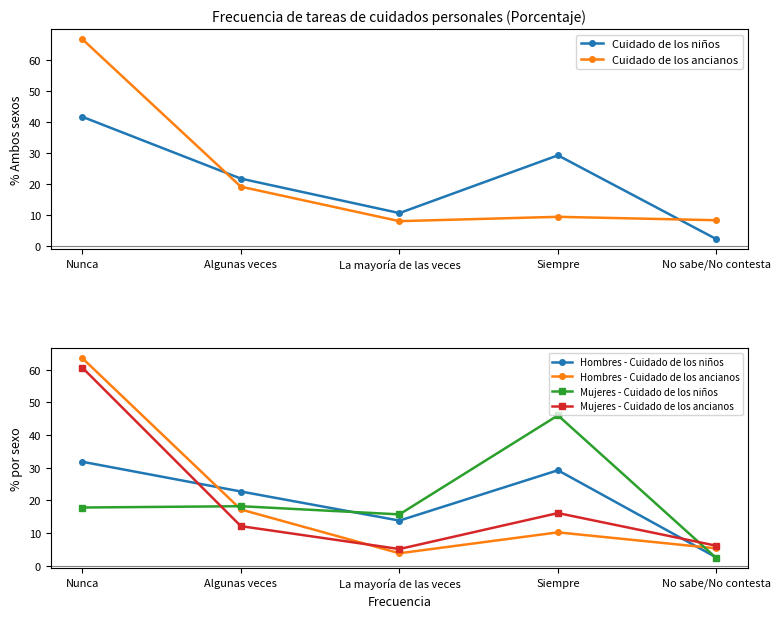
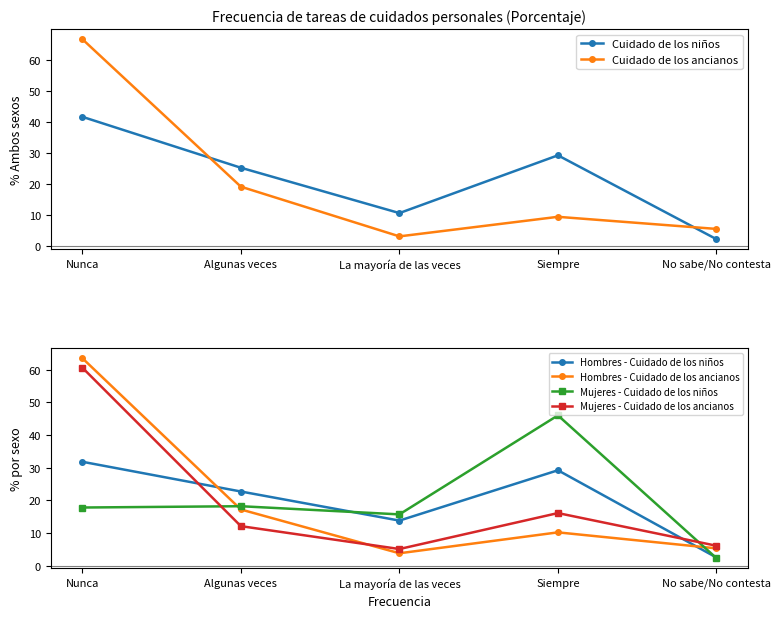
  {
    "Frecuencia de tareas de cuidados personales (Porcentaje)": {
      "Cuidado de los niños": {
        "Nunca": 42,
-       "Algunas veces": 22,
+       "Algunas veces": 25,
        "La mayoría de las veces": 11,
        "Siempre": 29,
        "No sabe/No contesta": 2
      },
      "Cuidado de los ancianos": {
        "Nunca": 67,
        "Algunas veces": 19,
-       "La mayoría de las veces": 8,
+       "La mayoría de las veces": 3,
        "Siempre": 9,
-       "No sabe/No contesta": 8
+       "No sabe/No contesta": 6
      }
    }
  }
